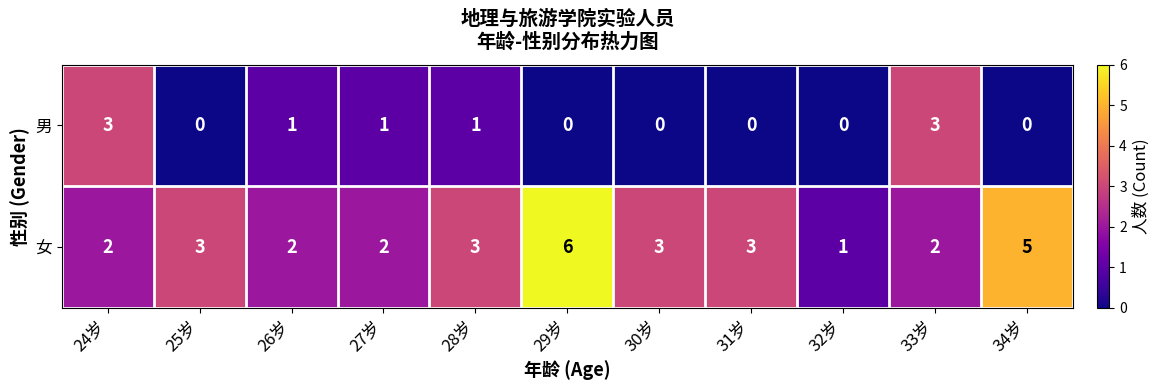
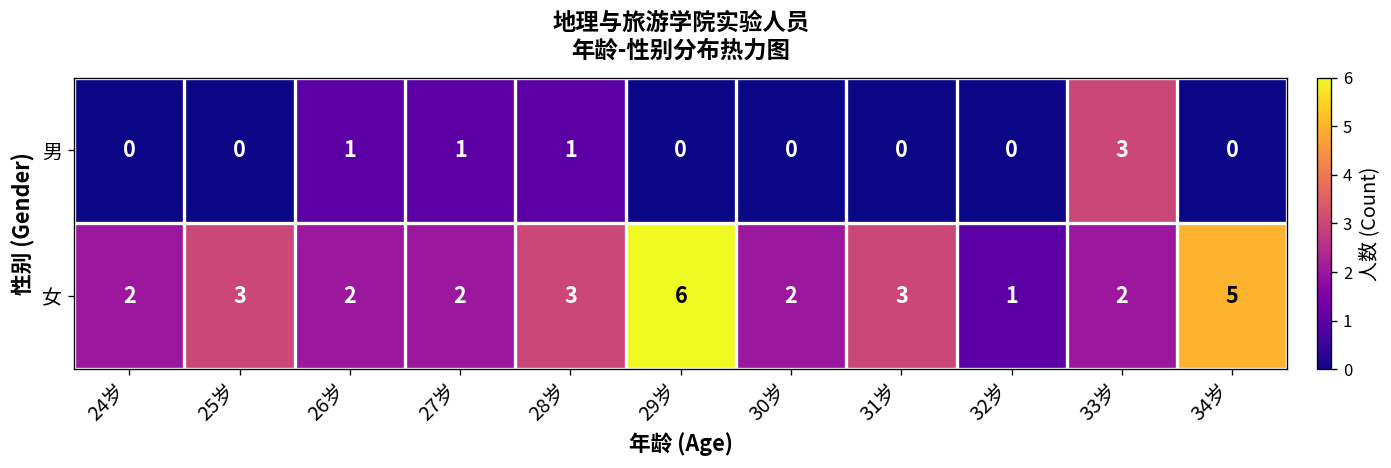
  {
    "男": {
-     "24岁": 3,
+     "24岁": 0,
      "25岁": 0,
      "26岁": 1,
      "27岁": 1,
      "28岁": 1,
      "29岁": 0,
      "30岁": 0,
      "31岁": 0,
      "32岁": 0,
      "33岁": 3,
      "34岁": 0
    },
    "女": {
      "24岁": 2,
      "25岁": 3,
      "26岁": 2,
      "27岁": 2,
      "28岁": 3,
      "29岁": 6,
-     "30岁": 3,
+     "30岁": 2,
      "31岁": 3,
      "32岁": 1,
      "33岁": 2,
      "34岁": 5
    }
  }
